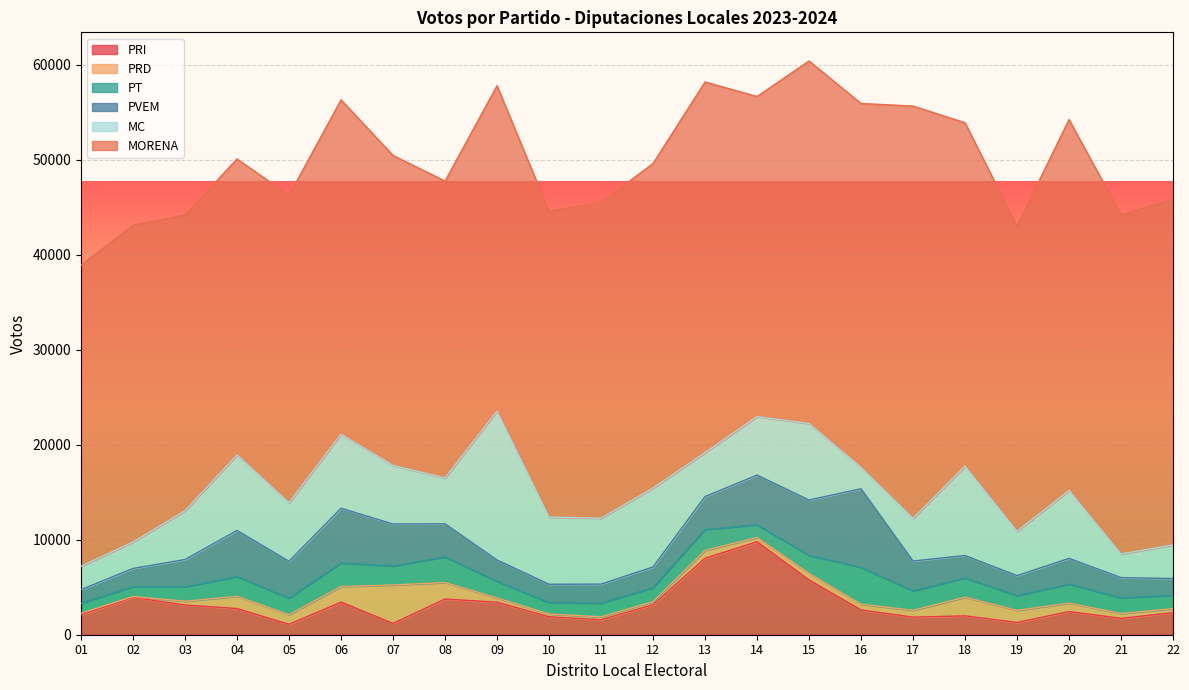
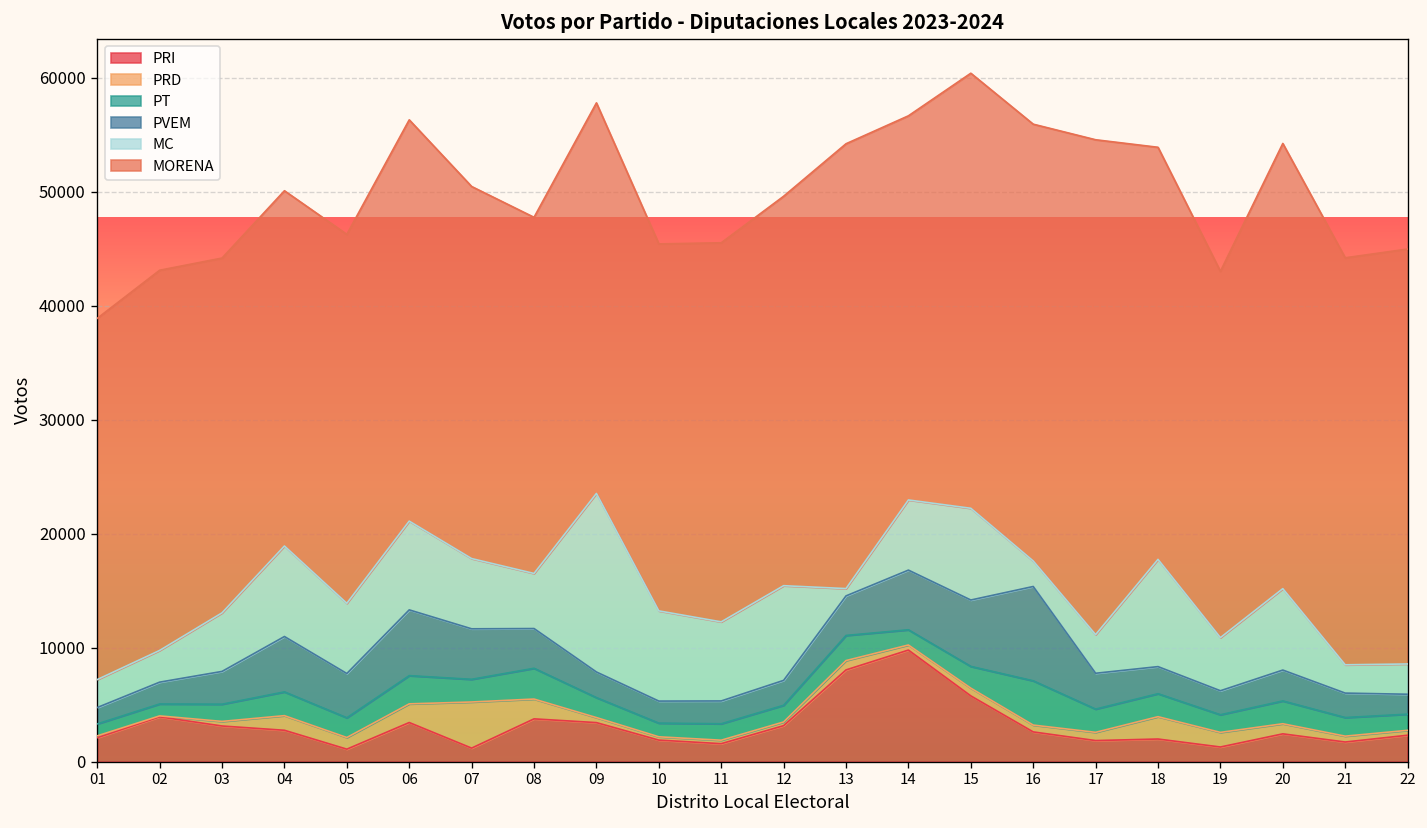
  {
    "MC": {
      "01": 2000,
      "02": 3000,
      "03": 5000,
      "04": 8000,
      "05": 6000,
      "06": 8000,
      "07": 6000,
      "08": 5000,
      "09": 16000,
-     "10": 7000,
+     "10": 8000,
      "11": 7000,
      "12": 8000,
-     "13": 5000,
+     "13": 1000,
      "14": 6000,
      "15": 8000,
      "16": 2000,
-     "17": 4000,
+     "17": 3000,
      "18": 9000,
      "19": 5000,
      "20": 7000,
      "21": 2000,
-     "22": 4000
+     "22": 3000
    }
  }
